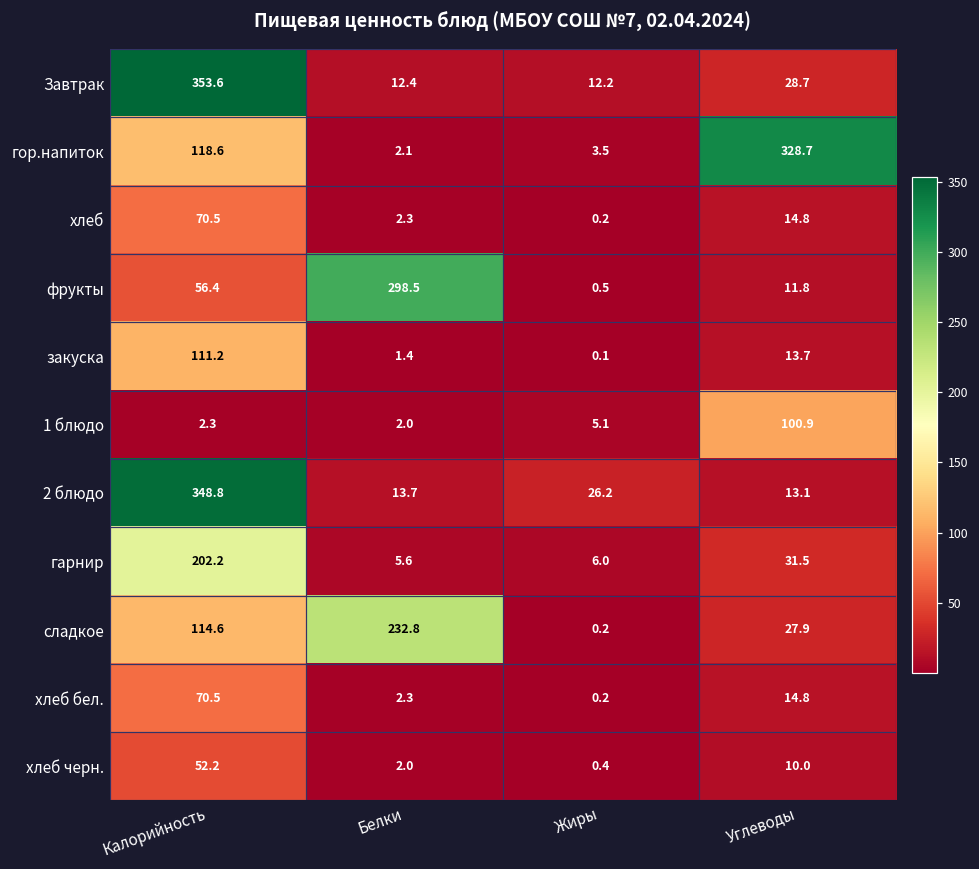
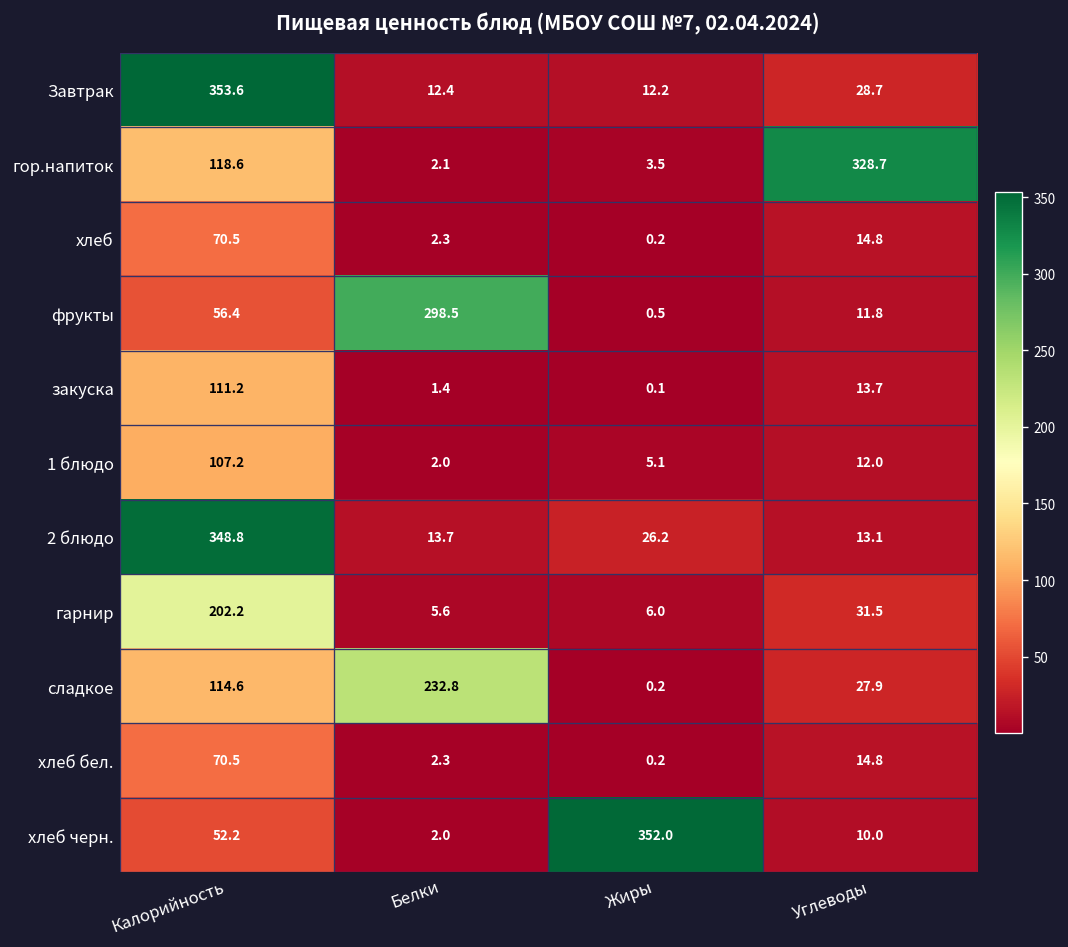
  {
    "Завтрак": {
      "Калорийность": 353.6,
      "Белки": 12.4,
      "Жиры": 12.2,
      "Углеводы": 28.7
    },
    "гор.напиток": {
      "Калорийность": 118.6,
      "Белки": 2.1,
      "Жиры": 3.5,
      "Углеводы": 328.7
    },
    "хлеб": {
      "Калорийность": 70.5,
      "Белки": 2.3,
      "Жиры": 0.2,
      "Углеводы": 14.8
    },
    "фрукты": {
      "Калорийность": 56.4,
      "Белки": 298.5,
      "Жиры": 0.5,
      "Углеводы": 11.8
    },
    "закуска": {
      "Калорийность": 111.2,
      "Белки": 1.4,
      "Жиры": 0.1,
      "Углеводы": 13.7
    },
    "1 блюдо": {
-     "Калорийность": 2.3,
+     "Калорийность": 107.2,
      "Белки": 2.0,
      "Жиры": 5.1,
-     "Углеводы": 100.9
+     "Углеводы": 12.0
    },
    "2 блюдо": {
      "Калорийность": 348.8,
      "Белки": 13.7,
      "Жиры": 26.2,
      "Углеводы": 13.1
    },
    "гарнир": {
      "Калорийность": 202.2,
      "Белки": 5.6,
      "Жиры": 6.0,
      "Углеводы": 31.5
    },
    "сладкое": {
      "Калорийность": 114.6,
      "Белки": 232.8,
      "Жиры": 0.2,
      "Углеводы": 27.9
    },
    "хлеб бел.": {
      "Калорийность": 70.5,
      "Белки": 2.3,
      "Жиры": 0.2,
      "Углеводы": 14.8
    },
    "хлеб черн.": {
      "Калорийность": 52.2,
      "Белки": 2.0,
-     "Жиры": 0.4,
+     "Жиры": 352.0,
      "Углеводы": 10.0
    }
  }
